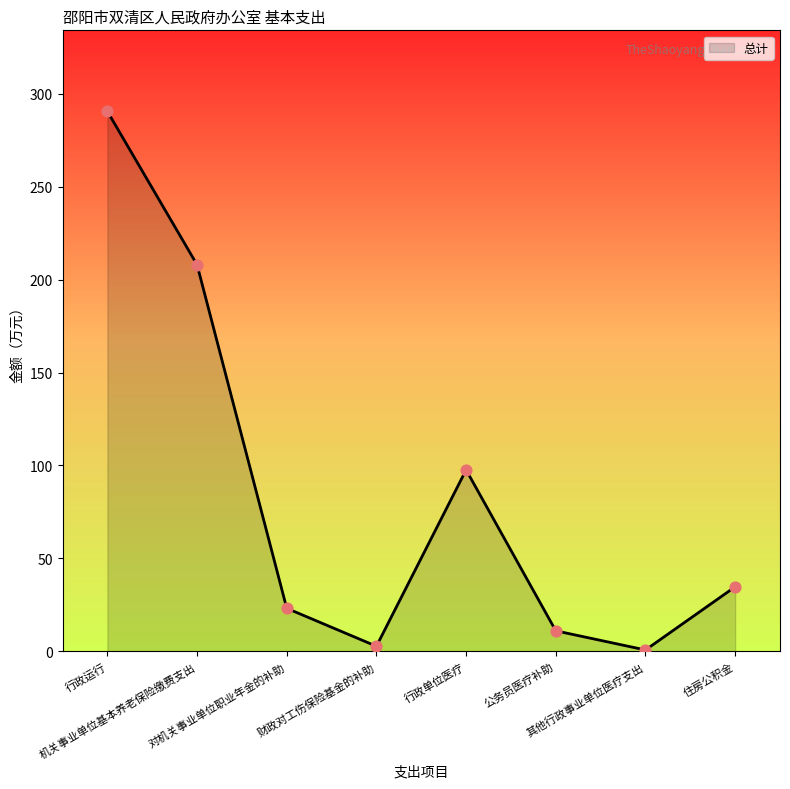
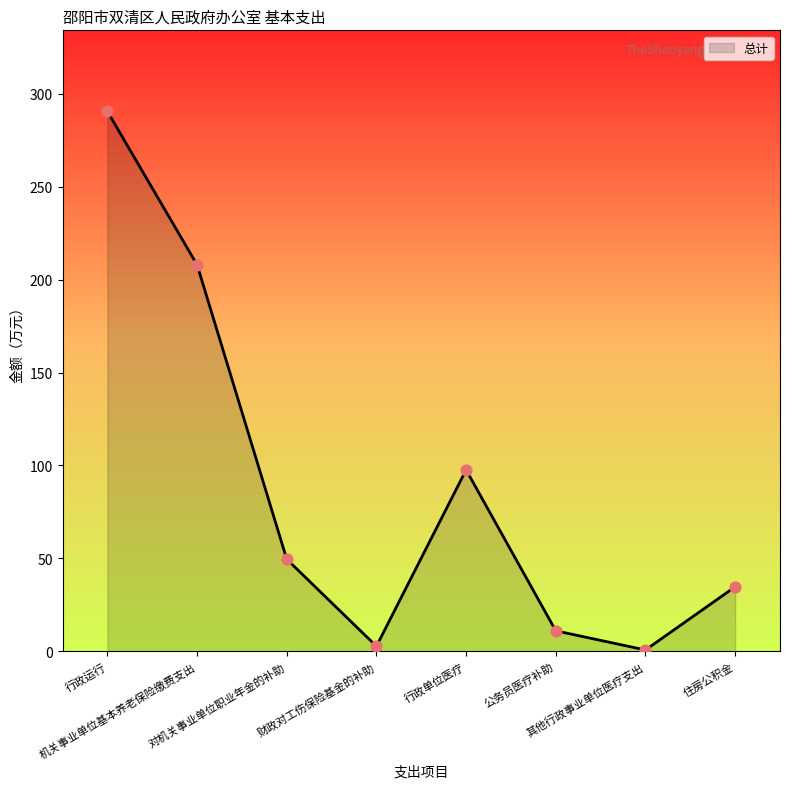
  {
    "行政运行": 290,
    "机关事业单位基本养老保险缴费支出": 208,
-   "对机关事业单位职业年金的补助": 23,
+   "对机关事业单位职业年金的补助": 50,
    "财政对工伤保险基金的补助": 3,
    "行政单位医疗": 98,
    "公务员医疗补助": 11,
    "其他行政事业单位医疗支出": 1,
    "住房公积金": 35
  }
